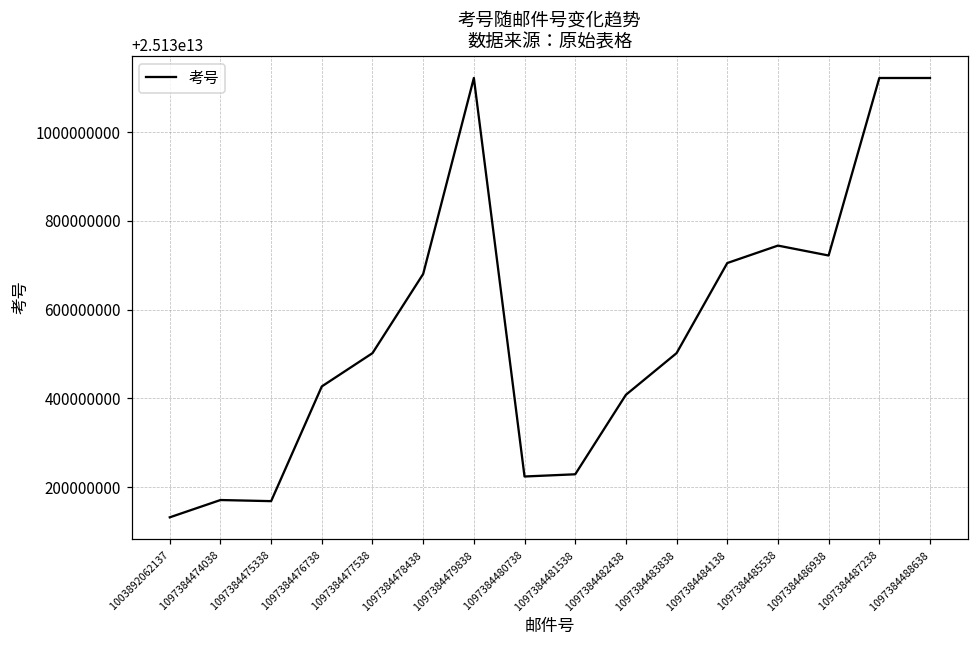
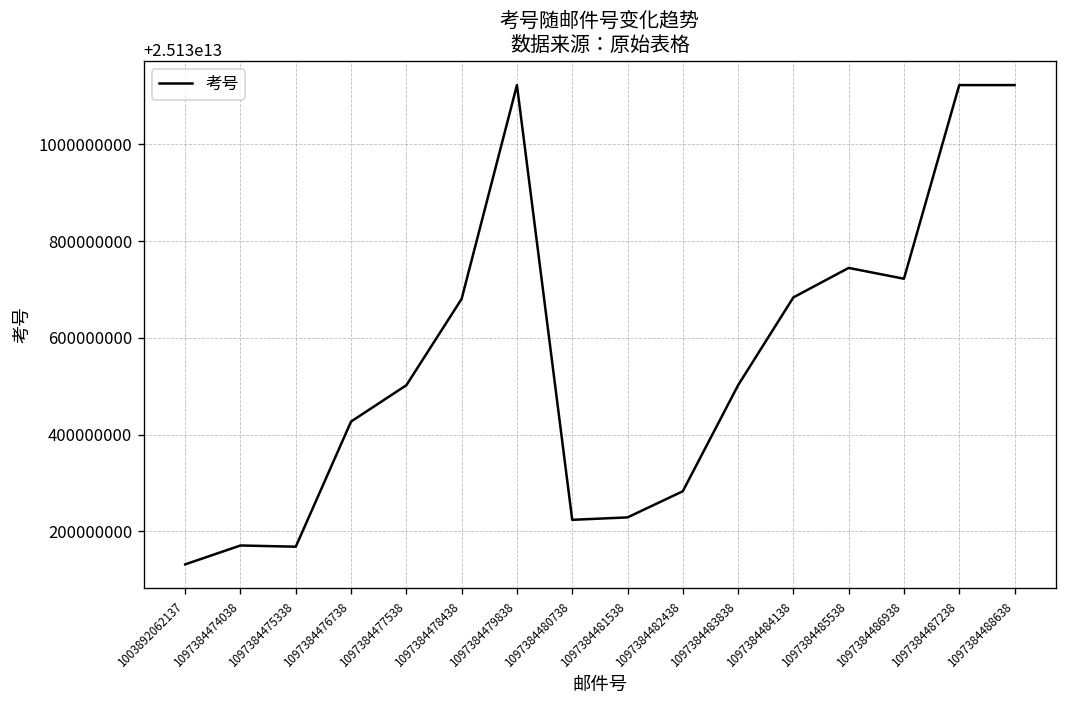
  {
    "1003892062137": 25130130000000,
    "1097384474038": 25130170000000,
    "1097384475338": 25130170000000,
    "1097384476738": 25130430000000,
    "1097384477538": 25130500000000,
    "1097384478438": 25130680000000,
    "1097384479838": 25131120000000,
    "1097384480738": 25130220000000,
    "1097384481538": 25130230000000,
-   "1097384482438": 25130410000000,
+   "1097384482438": 25130280000000,
    "1097384483838": 25130500000000,
-   "1097384484138": 25130710000000,
+   "1097384484138": 25130680000000,
    "1097384485538": 25130740000000,
    "1097384486938": 25130720000000,
    "1097384487238": 25131120000000,
    "1097384488638": 25131120000000
  }
